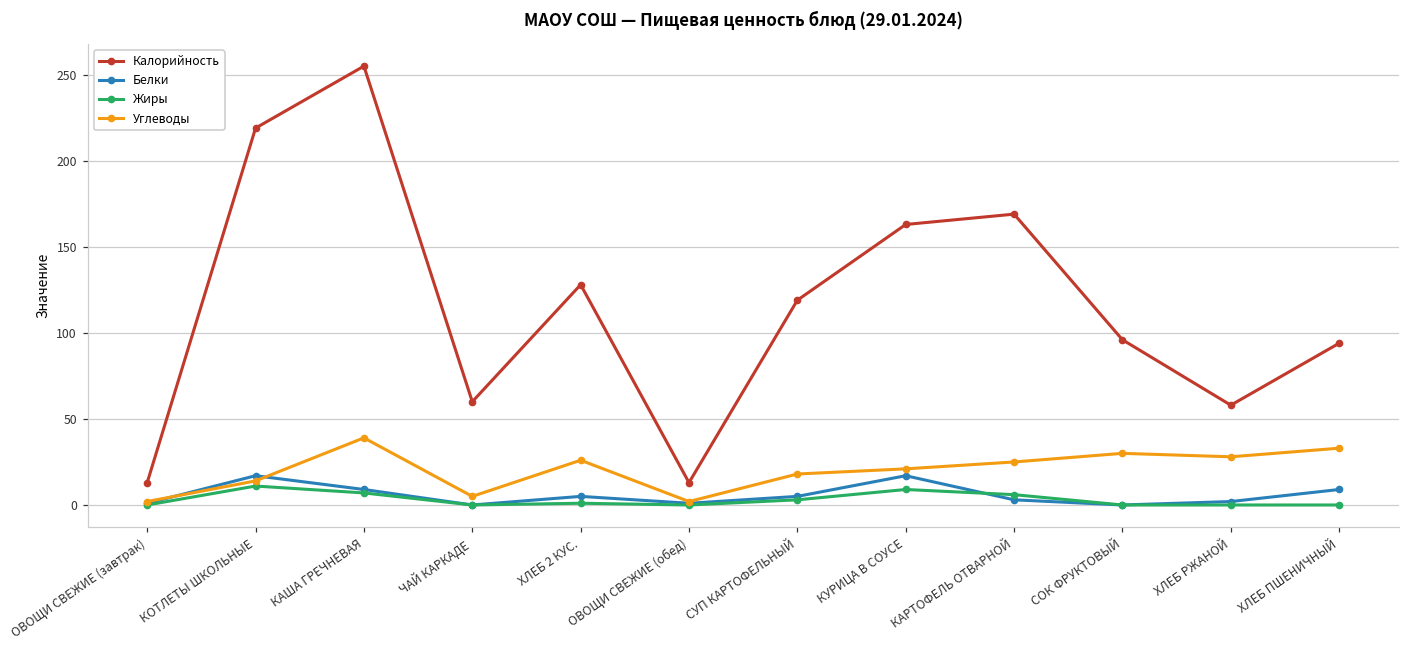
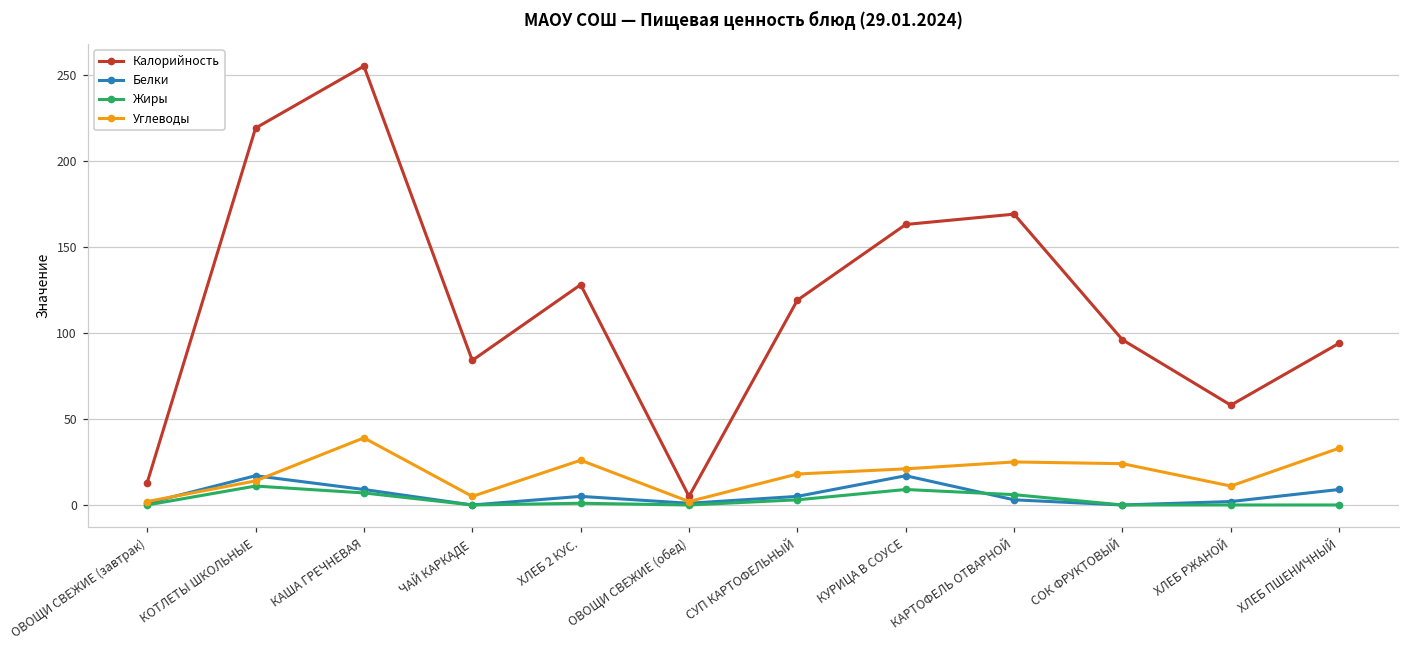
  {
    "Калорийность": {
      "ОВОЩИ СВЕЖИЕ (завтрак)": 13,
      "КОТЛЕТЫ ШКОЛЬНЫЕ": 219,
      "КАША ГРЕЧНЕВАЯ": 255,
-     "ЧАЙ КАРКАДЕ": 60,
+     "ЧАЙ КАРКАДЕ": 84,
      "ХЛЕБ 2 КУС.": 128,
-     "ОВОЩИ СВЕЖИЕ (обед)": 13,
+     "ОВОЩИ СВЕЖИЕ (обед)": 5,
      "СУП КАРТОФЕЛЬНЫЙ": 119,
      "КУРИЦА В СОУСЕ": 163,
      "КАРТОФЕЛЬ ОТВАРНОЙ": 169,
      "СОК ФРУКТОВЫЙ": 96,
      "ХЛЕБ РЖАНОЙ": 58,
      "ХЛЕБ ПШЕНИЧНЫЙ": 94
    },
    "Белки": {
      "КОТЛЕТЫ ШКОЛЬНЫЕ": 17,
      "КАША ГРЕЧНЕВАЯ": 9,
      "ХЛЕБ 2 КУС.": 5,
      "СУП КАРТОФЕЛЬНЫЙ": 5,
      "КУРИЦА В СОУСЕ": 17,
      "КАРТОФЕЛЬ ОТВАРНОЙ": 3,
      "ХЛЕБ РЖАНОЙ": 2,
      "ХЛЕБ ПШЕНИЧНЫЙ": 9
    },
    "Жиры": {
      "КОТЛЕТЫ ШКОЛЬНЫЕ": 11,
      "КАША ГРЕЧНЕВАЯ": 7,
      "ХЛЕБ 2 КУС.": 1,
      "СУП КАРТОФЕЛЬНЫЙ": 3,
      "КУРИЦА В СОУСЕ": 9,
      "КАРТОФЕЛЬ ОТВАРНОЙ": 6,
      "ХЛЕБ РЖАНОЙ": 0,
      "ХЛЕБ ПШЕНИЧНЫЙ": 0
    },
    "Углеводы": {
      "КОТЛЕТЫ ШКОЛЬНЫЕ": 14,
      "КАША ГРЕЧНЕВАЯ": 39,
      "ЧАЙ КАРКАДЕ": 5,
      "ХЛЕБ 2 КУС.": 26,
      "СУП КАРТОФЕЛЬНЫЙ": 18,
      "КУРИЦА В СОУСЕ": 21,
      "КАРТОФЕЛЬ ОТВАРНОЙ": 25,
-     "СОК ФРУКТОВЫЙ": 30,
-     "ХЛЕБ РЖАНОЙ": 28,
+     "СОК ФРУКТОВЫЙ": 24,
+     "ХЛЕБ РЖАНОЙ": 11,
      "ХЛЕБ ПШЕНИЧНЫЙ": 33
    }
  }
